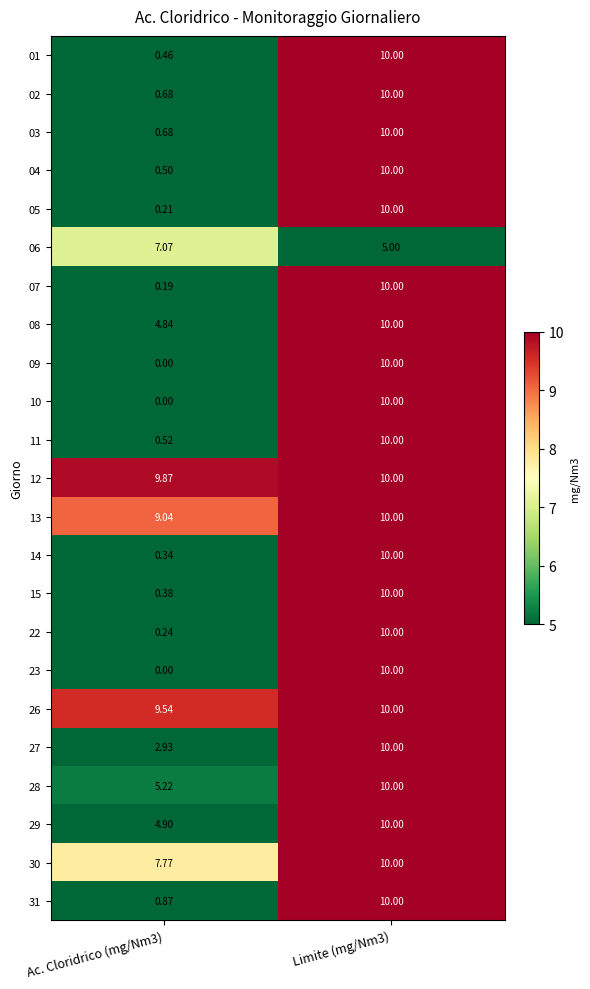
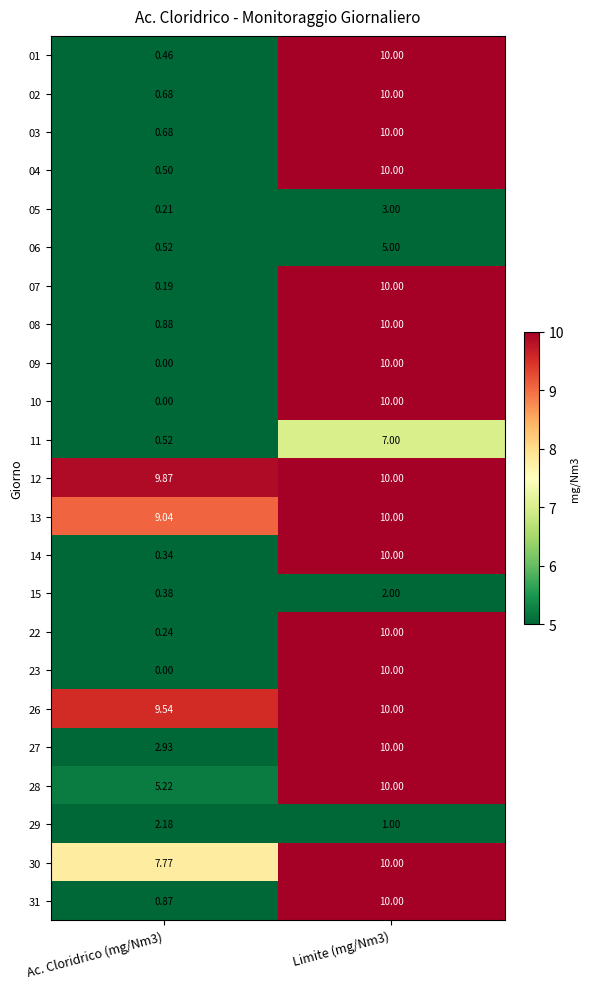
  {
    "01": {
      "Ac. Cloridrico (mg/Nm3)": 0.46,
      "Limite (mg/Nm3)": 10.00
    },
    "02": {
      "Ac. Cloridrico (mg/Nm3)": 0.68,
      "Limite (mg/Nm3)": 10.00
    },
    "03": {
      "Ac. Cloridrico (mg/Nm3)": 0.68,
      "Limite (mg/Nm3)": 10.00
    },
    "04": {
      "Ac. Cloridrico (mg/Nm3)": 0.50,
      "Limite (mg/Nm3)": 10.00
    },
    "05": {
      "Ac. Cloridrico (mg/Nm3)": 0.21,
-     "Limite (mg/Nm3)": 10.00
+     "Limite (mg/Nm3)": 3.00
    },
    "06": {
-     "Ac. Cloridrico (mg/Nm3)": 7.07,
+     "Ac. Cloridrico (mg/Nm3)": 0.52,
      "Limite (mg/Nm3)": 5.00
    },
    "07": {
      "Ac. Cloridrico (mg/Nm3)": 0.19,
      "Limite (mg/Nm3)": 10.00
    },
    "08": {
-     "Ac. Cloridrico (mg/Nm3)": 4.84,
+     "Ac. Cloridrico (mg/Nm3)": 0.88,
      "Limite (mg/Nm3)": 10.00
    },
    "09": {
      "Ac. Cloridrico (mg/Nm3)": 0.00,
      "Limite (mg/Nm3)": 10.00
    },
    "10": {
      "Ac. Cloridrico (mg/Nm3)": 0.00,
      "Limite (mg/Nm3)": 10.00
    },
    "11": {
      "Ac. Cloridrico (mg/Nm3)": 0.52,
-     "Limite (mg/Nm3)": 10.00
+     "Limite (mg/Nm3)": 7.00
    },
    "12": {
      "Ac. Cloridrico (mg/Nm3)": 9.87,
      "Limite (mg/Nm3)": 10.00
    },
    "13": {
      "Ac. Cloridrico (mg/Nm3)": 9.04,
      "Limite (mg/Nm3)": 10.00
    },
    "14": {
      "Ac. Cloridrico (mg/Nm3)": 0.34,
      "Limite (mg/Nm3)": 10.00
    },
    "15": {
      "Ac. Cloridrico (mg/Nm3)": 0.38,
-     "Limite (mg/Nm3)": 10.00
+     "Limite (mg/Nm3)": 2.00
    },
    "22": {
      "Ac. Cloridrico (mg/Nm3)": 0.24,
      "Limite (mg/Nm3)": 10.00
    },
    "23": {
      "Ac. Cloridrico (mg/Nm3)": 0.00,
      "Limite (mg/Nm3)": 10.00
    },
    "26": {
      "Ac. Cloridrico (mg/Nm3)": 9.54,
      "Limite (mg/Nm3)": 10.00
    },
    "27": {
      "Ac. Cloridrico (mg/Nm3)": 2.93,
      "Limite (mg/Nm3)": 10.00
    },
    "28": {
      "Ac. Cloridrico (mg/Nm3)": 5.22,
      "Limite (mg/Nm3)": 10.00
    },
    "29": {
-     "Ac. Cloridrico (mg/Nm3)": 4.90,
-     "Limite (mg/Nm3)": 10.00
+     "Ac. Cloridrico (mg/Nm3)": 2.18,
+     "Limite (mg/Nm3)": 1.00
    },
    "30": {
      "Ac. Cloridrico (mg/Nm3)": 7.77,
      "Limite (mg/Nm3)": 10.00
    },
    "31": {
      "Ac. Cloridrico (mg/Nm3)": 0.87,
      "Limite (mg/Nm3)": 10.00
    }
  }
